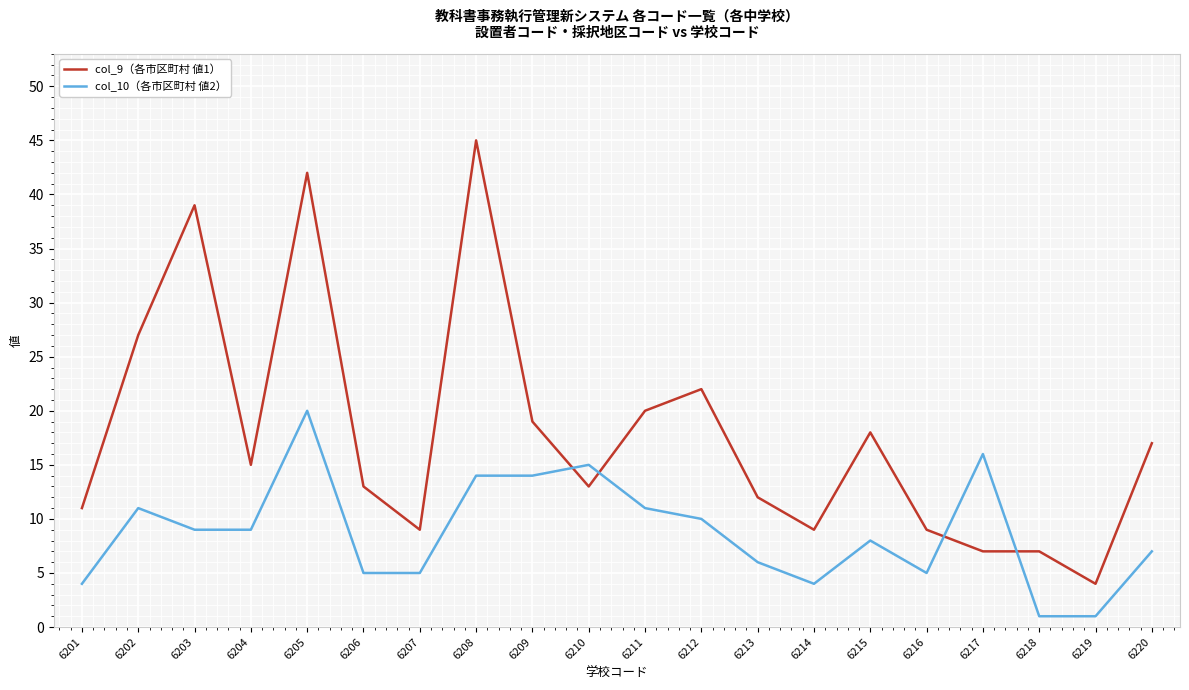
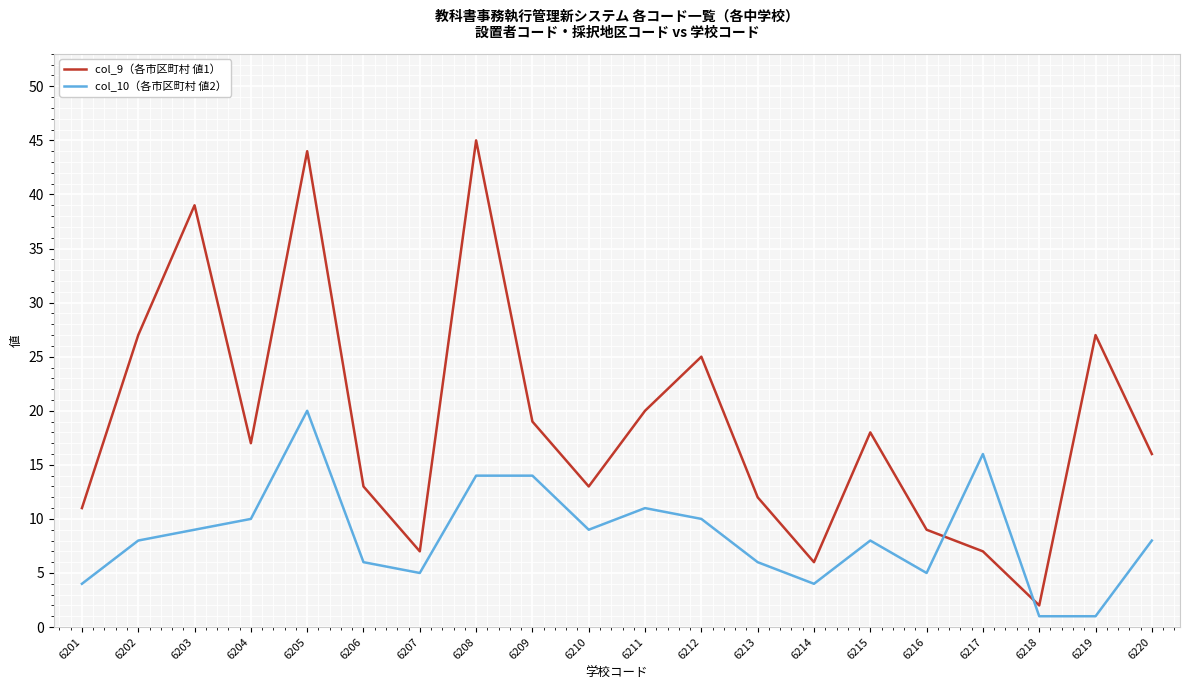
  {
    "col_9（各市区町村 値1）": {
      "6201": 11,
      "6202": 27,
      "6203": 39,
-     "6204": 15,
-     "6205": 42,
+     "6204": 17,
+     "6205": 44,
      "6206": 13,
-     "6207": 9,
+     "6207": 7,
      "6208": 45,
      "6209": 19,
      "6210": 13,
      "6211": 20,
-     "6212": 22,
+     "6212": 25,
      "6213": 12,
-     "6214": 9,
+     "6214": 6,
      "6215": 18,
      "6216": 9,
      "6217": 7,
-     "6218": 7,
-     "6219": 4,
-     "6220": 17
+     "6218": 2,
+     "6219": 27,
+     "6220": 16
    },
    "col_10（各市区町村 値2）": {
      "6201": 4,
-     "6202": 11,
+     "6202": 8,
      "6203": 9,
-     "6204": 9,
+     "6204": 10,
      "6205": 20,
-     "6206": 5,
+     "6206": 6,
      "6207": 5,
      "6208": 14,
      "6209": 14,
-     "6210": 15,
+     "6210": 9,
      "6211": 11,
      "6212": 10,
      "6213": 6,
      "6214": 4,
      "6215": 8,
      "6216": 5,
      "6217": 16,
      "6218": 1,
      "6219": 1,
-     "6220": 7
+     "6220": 8
    }
  }
